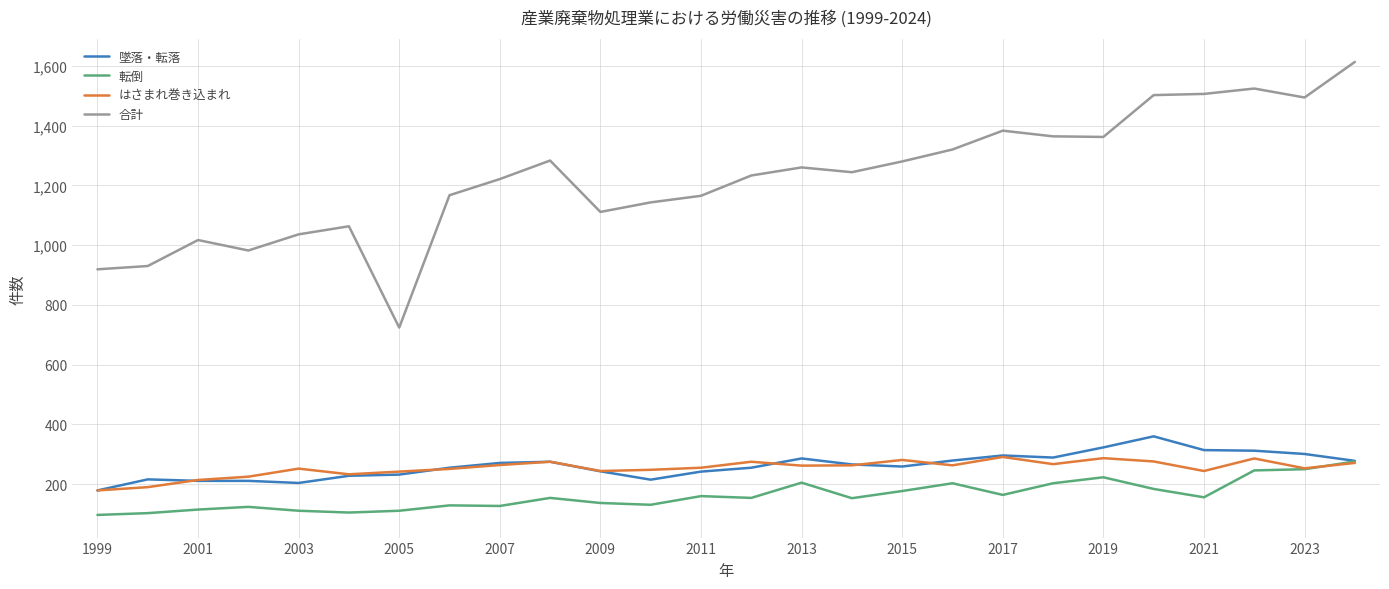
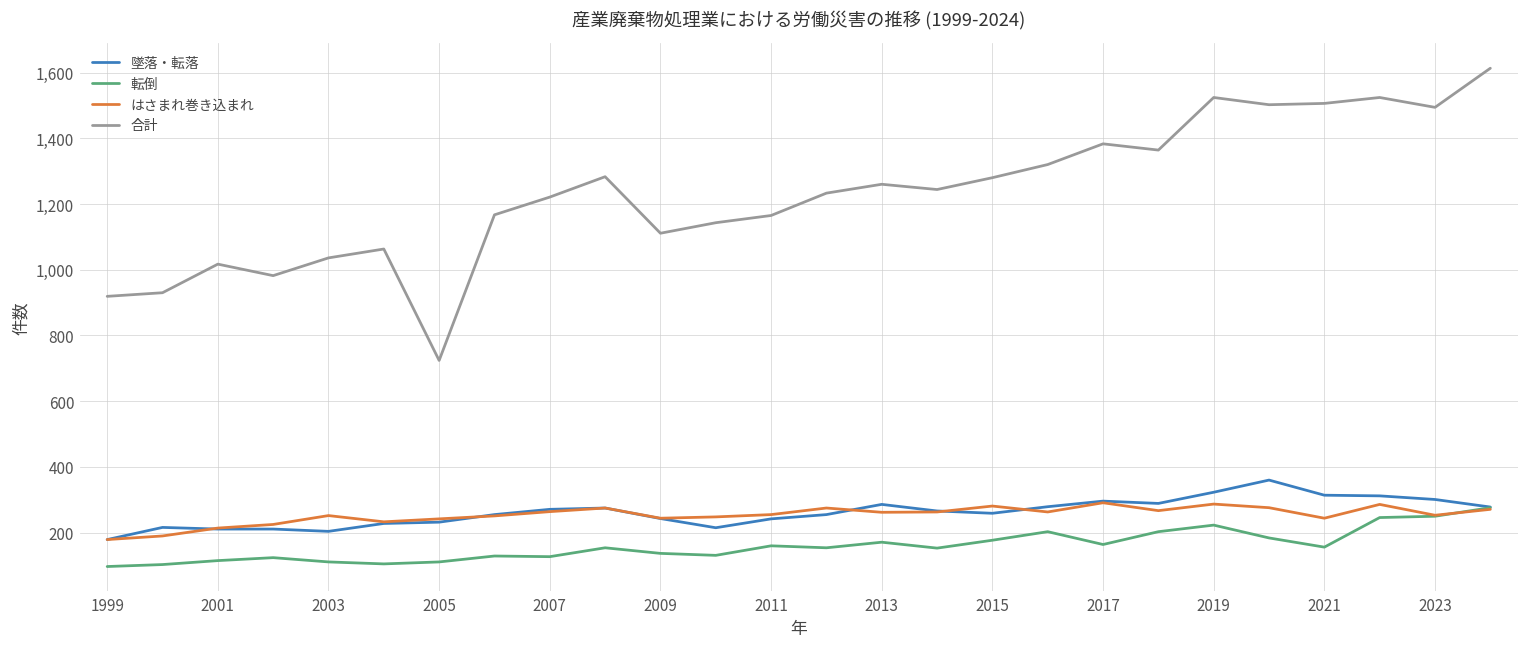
  {
    "墜落・転落": {
      "2003": "200",
      "2005": "230",
      "2011": "240",
      "2013": "290",
      "2015": "260",
      "2019": "320",
      "2021": "310",
      "2023": "300"
    },
    "転倒": {
      "1999": "100",
      "2001": "120",
      "2003": "110",
      "2005": "110",
      "2007": "130",
      "2009": "140",
      "2011": "160",
-     "2013": "210",
+     "2013": "170",
      "2015": "180",
      "2017": "160",
      "2019": "220",
      "2021": "160"
    },
    "はさまれ巻き込まれ": {
      "2003": "250",
      "2005": "240",
      "2011": "260",
      "2013": "260",
      "2015": "280",
      "2019": "290",
      "2021": "240"
    },
    "合計": {
      "1999": "920",
      "2001": "1,020",
      "2003": "1,040",
      "2005": "720",
      "2007": "1,220",
      "2009": "1,110",
      "2011": "1,170",
      "2013": "1,260",
      "2015": "1,280",
      "2017": "1,380",
-     "2019": "1,360",
+     "2019": "1,520",
      "2021": "1,510",
      "2023": "1,490"
    }
  }
